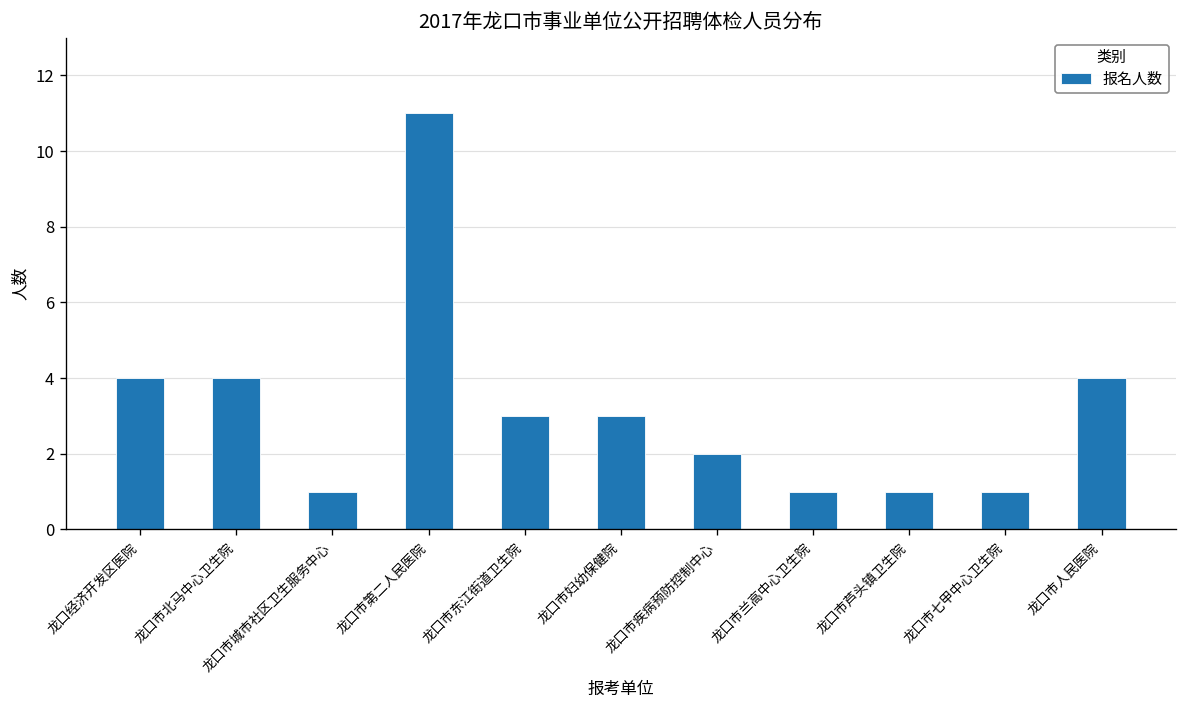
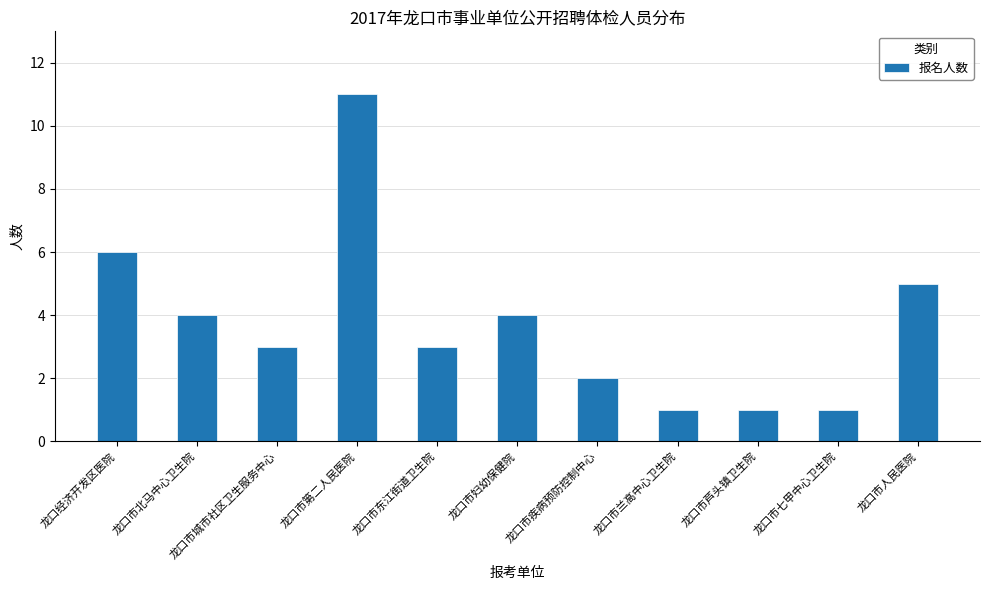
  {
-   "龙口经济开发区医院": 4,
+   "龙口经济开发区医院": 6,
    "龙口市北马中心卫生院": 4,
-   "龙口市城市社区卫生服务中心": 1,
+   "龙口市城市社区卫生服务中心": 3,
    "龙口市第二人民医院": 11,
    "龙口市东江街道卫生院": 3,
-   "龙口市妇幼保健院": 3,
+   "龙口市妇幼保健院": 4,
    "龙口市疾病预防控制中心": 2,
    "龙口市兰高中心卫生院": 1,
    "龙口市芦头镇卫生院": 1,
    "龙口市七甲中心卫生院": 1,
-   "龙口市人民医院": 4
+   "龙口市人民医院": 5
  }
